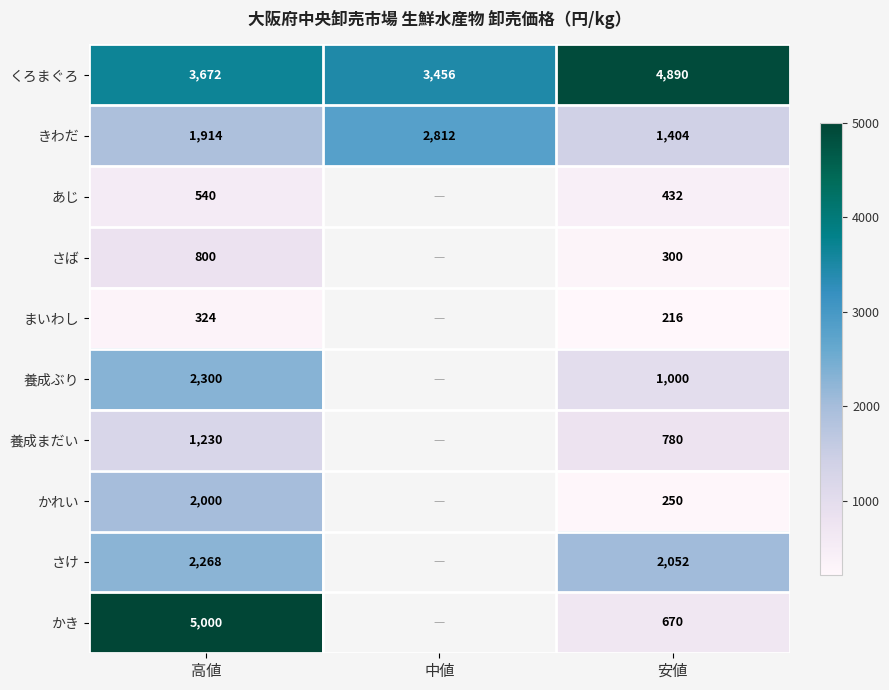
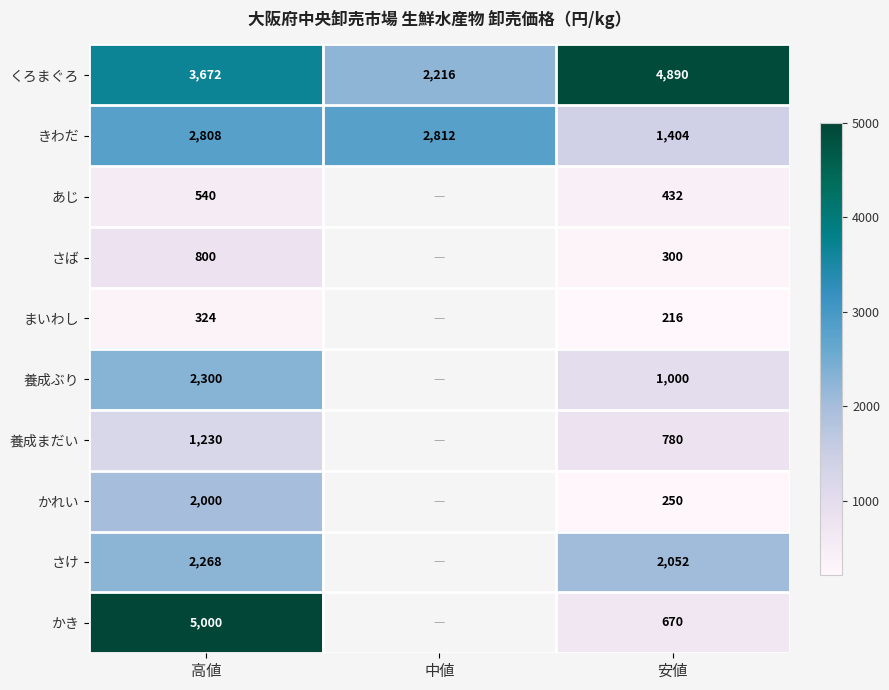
  {
    "くろまぐろ": {
      "高値": "3,672",
-     "中値": "3,456",
+     "中値": "2,216",
      "安値": "4,890"
    },
    "きわだ": {
-     "高値": "1,914",
+     "高値": "2,808",
      "中値": "2,812",
      "安値": "1,404"
    },
    "あじ": {
      "高値": "540",
      "安値": "432"
    },
    "さば": {
      "高値": "800",
      "安値": "300"
    },
    "まいわし": {
      "高値": "324",
      "安値": "216"
    },
    "養成ぶり": {
      "高値": "2,300",
      "安値": "1,000"
    },
    "養成まだい": {
      "高値": "1,230",
      "安値": "780"
    },
    "かれい": {
      "高値": "2,000",
      "安値": "250"
    },
    "さけ": {
      "高値": "2,268",
      "安値": "2,052"
    },
    "かき": {
      "高値": "5,000",
      "安値": "670"
    }
  }
